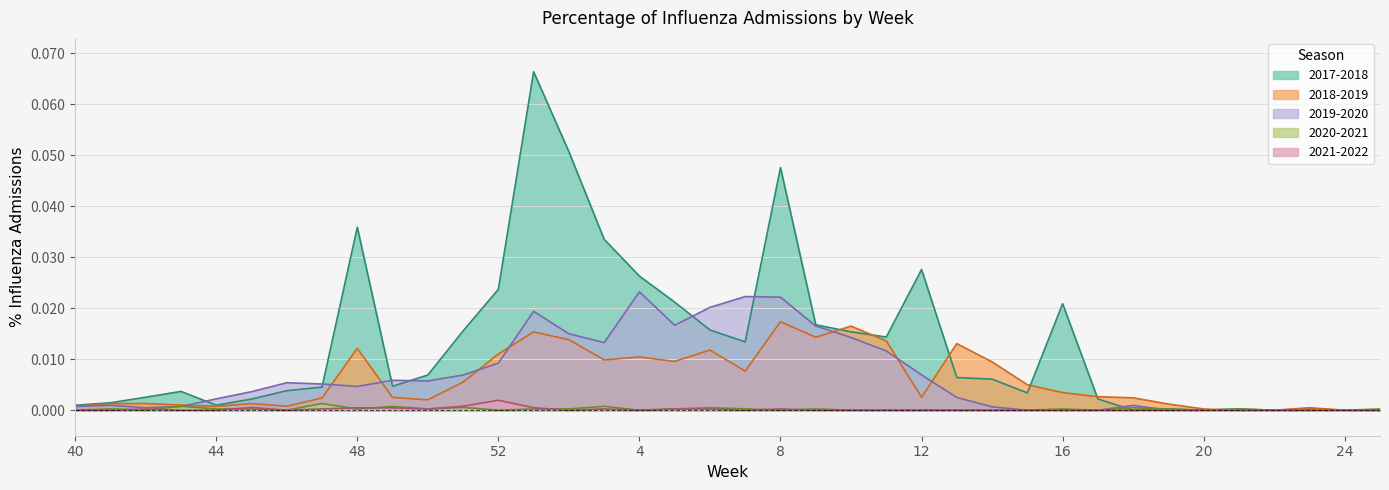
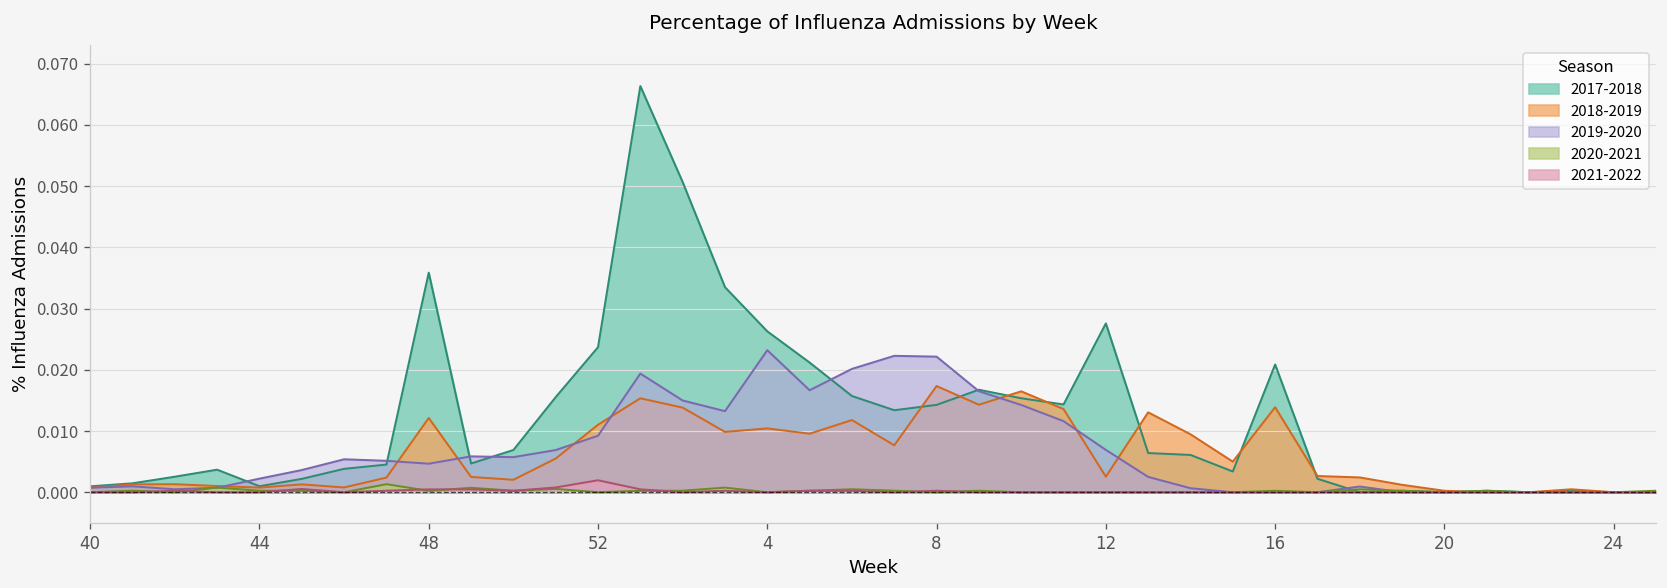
  {
    "2017-2018": {
      "48": 0.036,
      "52": 0.024,
      "4": 0.026,
-     "8": 0.048,
+     "8": 0.014,
      "12": 0.028,
      "16": 0.021
    },
    "2018-2019": {
      "48": 0.012,
      "52": 0.011,
      "4": 0.010,
      "8": 0.017,
      "12": 0.003,
-     "16": 0.003
+     "16": 0.014
    },
    "2020-2021": {
      "52": 0.000
    }
  }
